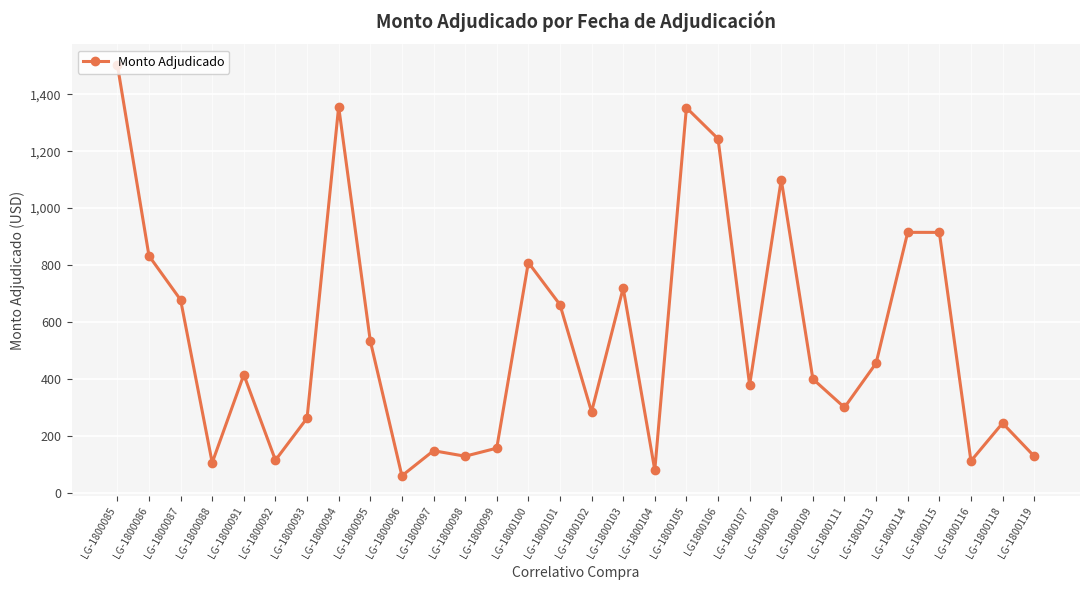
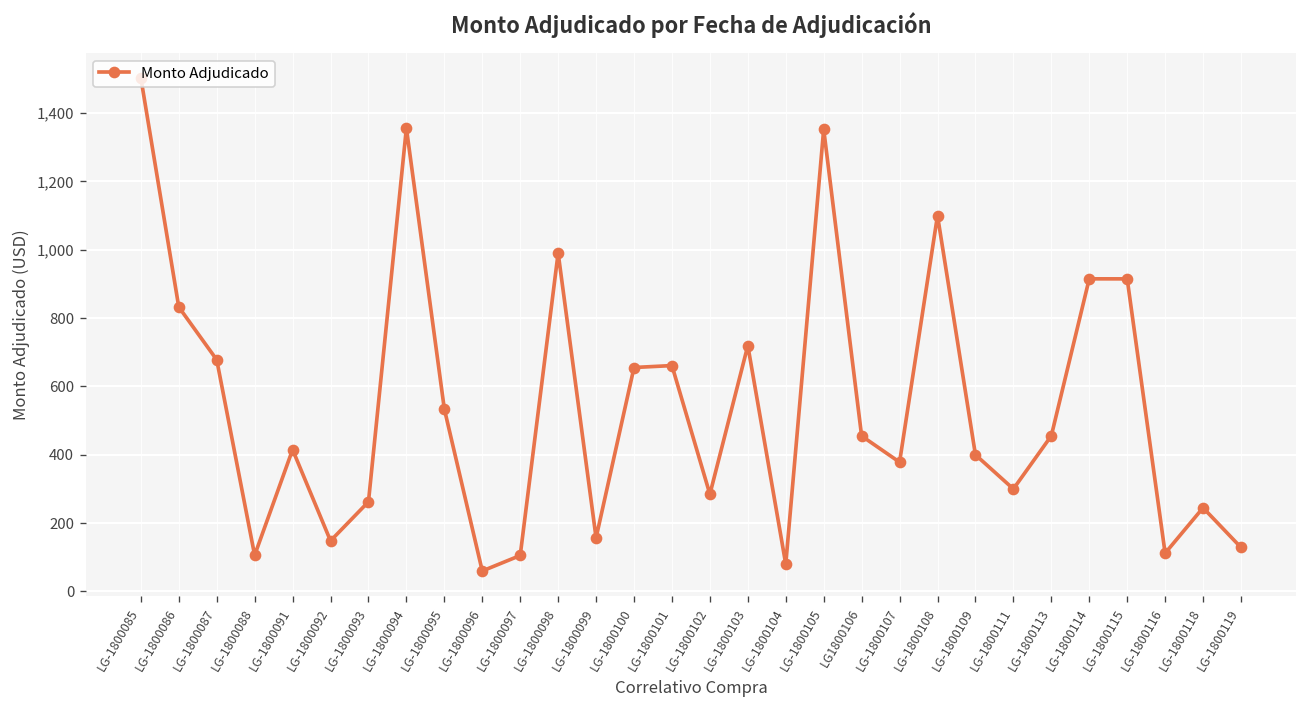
  {
    "LG-1800086": "830",
    "LG-1800087": "680",
    "LG-1800088": "110",
    "LG-1800091": "420",
-   "LG-1800092": "110",
+   "LG-1800092": "150",
    "LG-1800093": "260",
    "LG-1800094": "1,360",
    "LG-1800095": "530",
    "LG-1800096": "60",
-   "LG-1800097": "150",
-   "LG-1800098": "130",
+   "LG-1800097": "110",
+   "LG-1800098": "990",
    "LG-1800099": "160",
-   "LG-1800100": "810",
+   "LG-1800100": "660",
    "LG-1800101": "660",
    "LG-1800102": "280",
    "LG-1800103": "720",
    "LG-1800104": "80",
    "LG-1800105": "1,350",
-   "LG1800106": "1,240",
+   "LG1800106": "460",
    "LG-1800107": "380",
    "LG-1800108": "1,100",
    "LG-1800109": "400",
    "LG-1800111": "300",
    "LG-1800113": "460",
    "LG-1800114": "910",
    "LG-1800115": "910",
    "LG-1800116": "110",
    "LG-1800118": "240",
    "LG-1800119": "130"
  }
